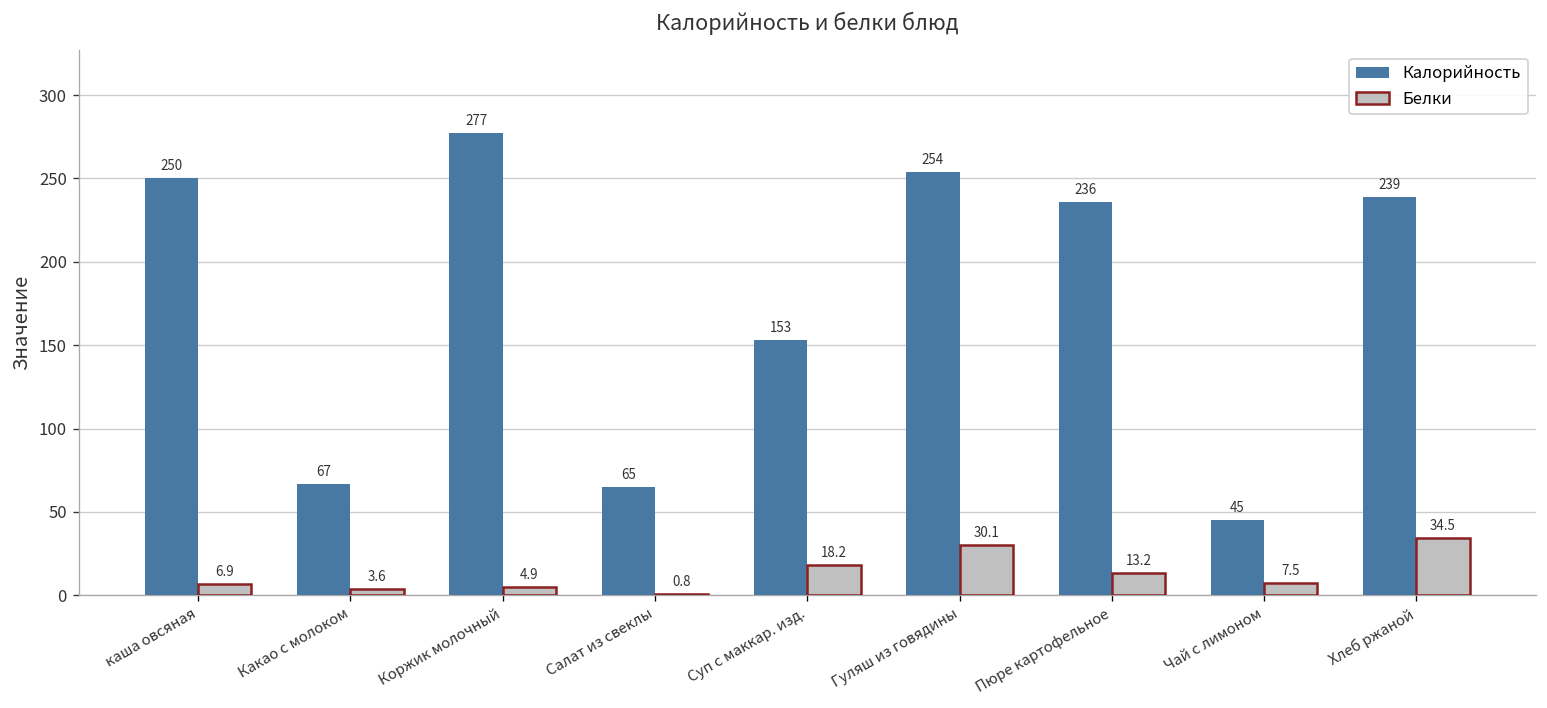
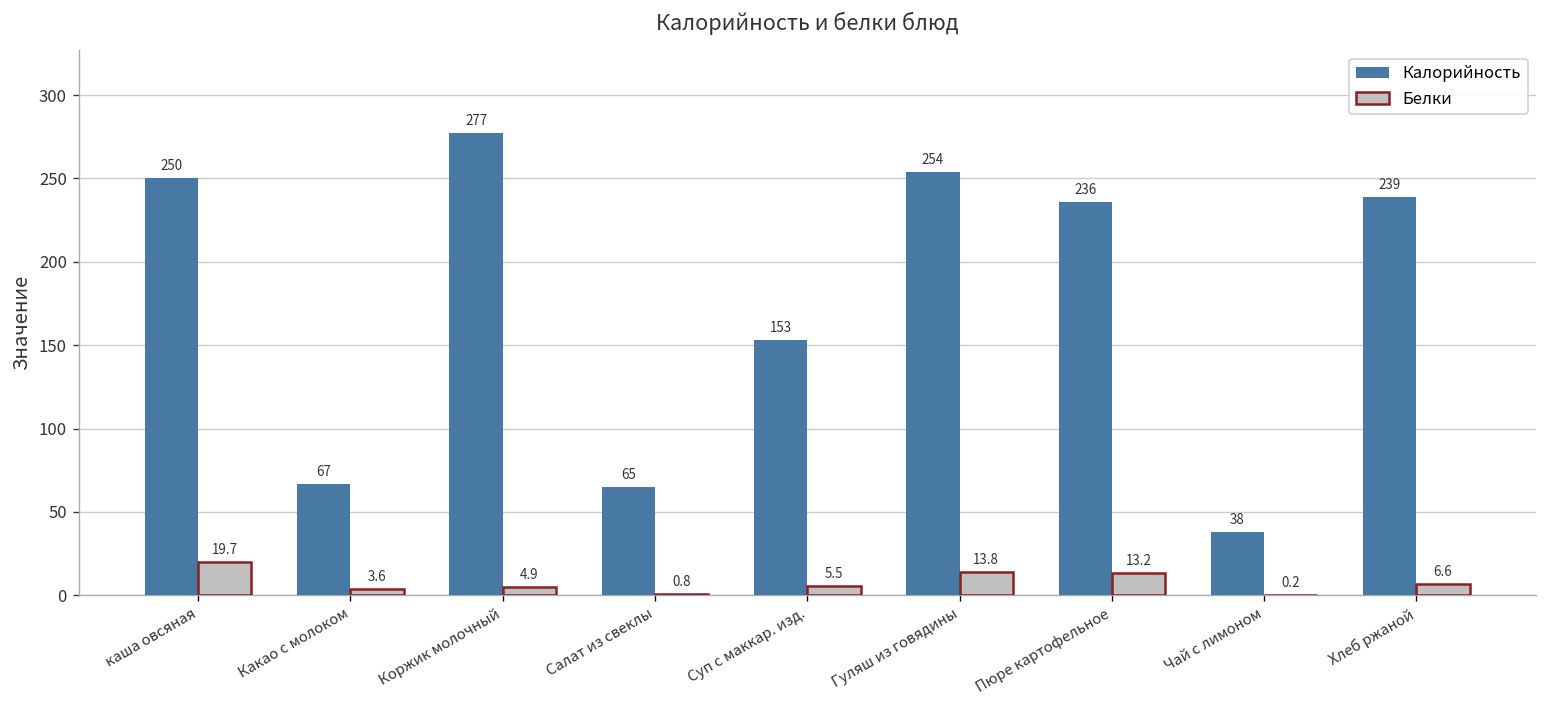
  {
    "Калорийность": {
      "каша овсяная": 250,
      "Какао с молоком": 67,
      "Коржик молочный": 277,
      "Салат из свеклы": 65,
      "Суп с маккар. изд.": 153,
      "Гуляш из говядины": 254,
      "Пюре картофельное": 236,
-     "Чай с лимоном": 45,
+     "Чай с лимоном": 38,
      "Хлеб ржаной": 239
    },
    "Белки": {
-     "каша овсяная": 6.9,
+     "каша овсяная": 19.7,
      "Какао с молоком": 3.6,
      "Коржик молочный": 4.9,
      "Салат из свеклы": 0.8,
-     "Суп с маккар. изд.": 18.2,
-     "Гуляш из говядины": 30.1,
+     "Суп с маккар. изд.": 5.5,
+     "Гуляш из говядины": 13.8,
      "Пюре картофельное": 13.2,
-     "Чай с лимоном": 7.5,
-     "Хлеб ржаной": 34.5
+     "Чай с лимоном": 0.2,
+     "Хлеб ржаной": 6.6
    }
  }
